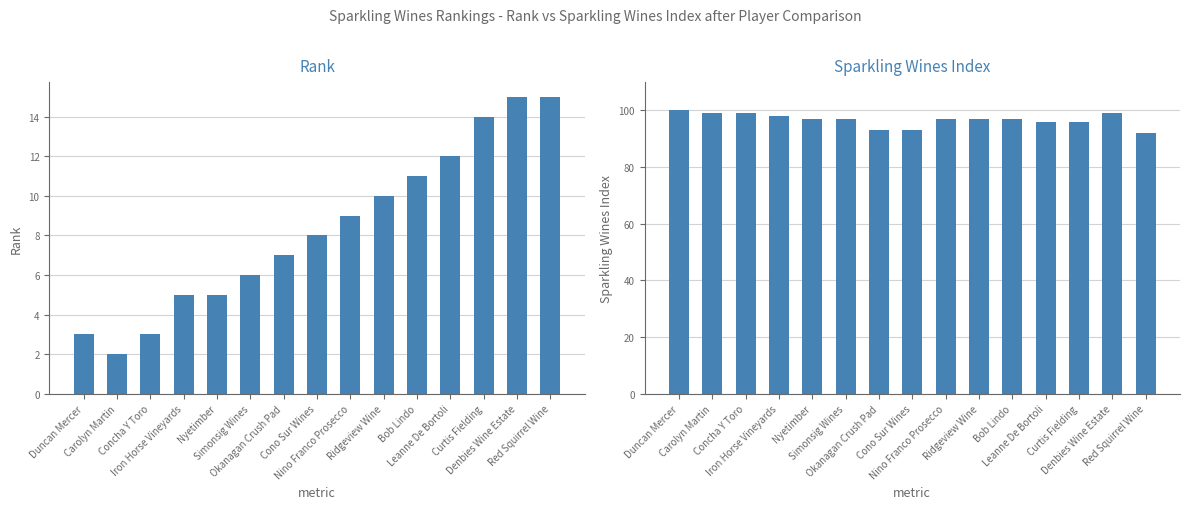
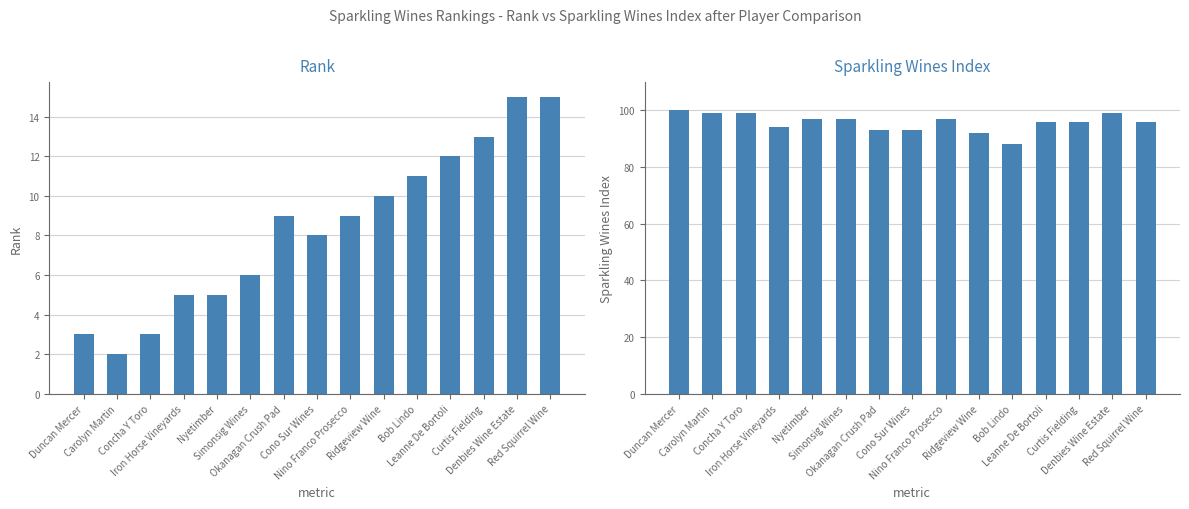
  {
    "Rank": {
      "Duncan Mercer": 3,
      "Carolyn Martin": 2,
      "Concha Y Toro": 3,
      "Iron Horse Vineyards": 5,
      "Nyetimber": 5,
      "Simonsig Wines": 6,
-     "Okanagan Crush Pad": 7,
+     "Okanagan Crush Pad": 9,
      "Cono Sur Wines": 8,
      "Nino Franco Prosecco": 9,
      "Ridgeview Wine": 10,
      "Bob Lindo": 11,
      "Leanne De Bortoli": 12,
-     "Curtis Fielding": 14,
+     "Curtis Fielding": 13,
      "Denbies Wine Estate": 15,
      "Red Squirrel Wine": 15
    },
    "Sparkling Wines Index": {
      "Duncan Mercer": 100,
      "Carolyn Martin": 99,
      "Concha Y Toro": 99,
-     "Iron Horse Vineyards": 98,
+     "Iron Horse Vineyards": 94,
      "Nyetimber": 97,
      "Simonsig Wines": 97,
      "Okanagan Crush Pad": 93,
      "Cono Sur Wines": 93,
      "Nino Franco Prosecco": 97,
-     "Ridgeview Wine": 97,
-     "Bob Lindo": 97,
+     "Ridgeview Wine": 92,
+     "Bob Lindo": 88,
      "Leanne De Bortoli": 96,
      "Curtis Fielding": 96,
      "Denbies Wine Estate": 99,
-     "Red Squirrel Wine": 92
+     "Red Squirrel Wine": 96
    }
  }
